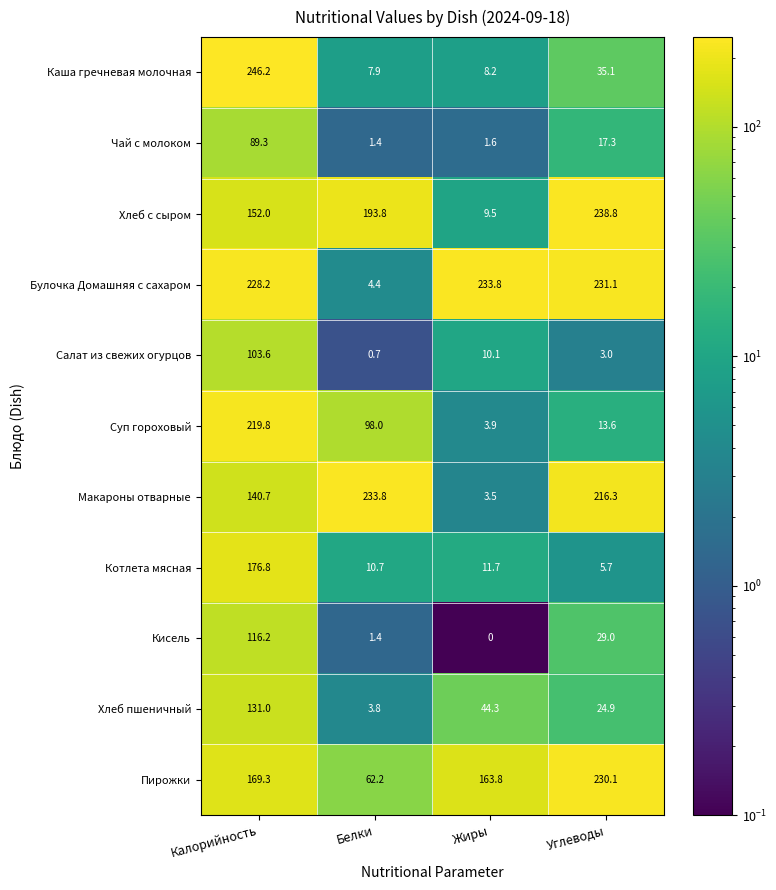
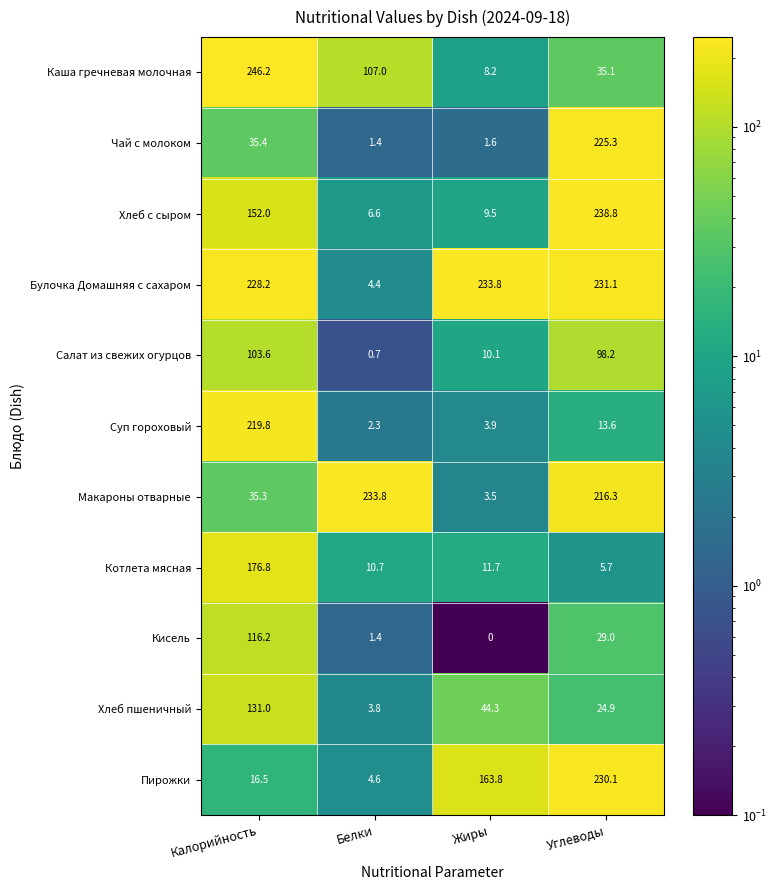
  {
    "Каша гречневая молочная": {
      "Калорийность": 246.2,
-     "Белки": 7.9,
+     "Белки": 107.0,
      "Жиры": 8.2,
      "Углеводы": 35.1
    },
    "Чай с молоком": {
-     "Калорийность": 89.3,
+     "Калорийность": 35.4,
      "Белки": 1.4,
      "Жиры": 1.6,
-     "Углеводы": 17.3
+     "Углеводы": 225.3
    },
    "Хлеб с сыром": {
      "Калорийность": 152.0,
-     "Белки": 193.8,
+     "Белки": 6.6,
      "Жиры": 9.5,
      "Углеводы": 238.8
    },
    "Булочка Домашняя с сахаром": {
      "Калорийность": 228.2,
      "Белки": 4.4,
      "Жиры": 233.8,
      "Углеводы": 231.1
    },
    "Салат из свежих огурцов": {
      "Калорийность": 103.6,
      "Белки": 0.7,
      "Жиры": 10.1,
-     "Углеводы": 3.0
+     "Углеводы": 98.2
    },
    "Суп гороховый": {
      "Калорийность": 219.8,
-     "Белки": 98.0,
+     "Белки": 2.3,
      "Жиры": 3.9,
      "Углеводы": 13.6
    },
    "Макароны отварные": {
-     "Калорийность": 140.7,
+     "Калорийность": 35.3,
      "Белки": 233.8,
      "Жиры": 3.5,
      "Углеводы": 216.3
    },
    "Котлета мясная": {
      "Калорийность": 176.8,
      "Белки": 10.7,
      "Жиры": 11.7,
      "Углеводы": 5.7
    },
    "Кисель": {
      "Калорийность": 116.2,
      "Белки": 1.4,
      "Жиры": 0,
      "Углеводы": 29.0
    },
    "Хлеб пшеничный": {
      "Калорийность": 131.0,
      "Белки": 3.8,
      "Жиры": 44.3,
      "Углеводы": 24.9
    },
    "Пирожки": {
-     "Калорийность": 169.3,
-     "Белки": 62.2,
+     "Калорийность": 16.5,
+     "Белки": 4.6,
      "Жиры": 163.8,
      "Углеводы": 230.1
    }
  }
